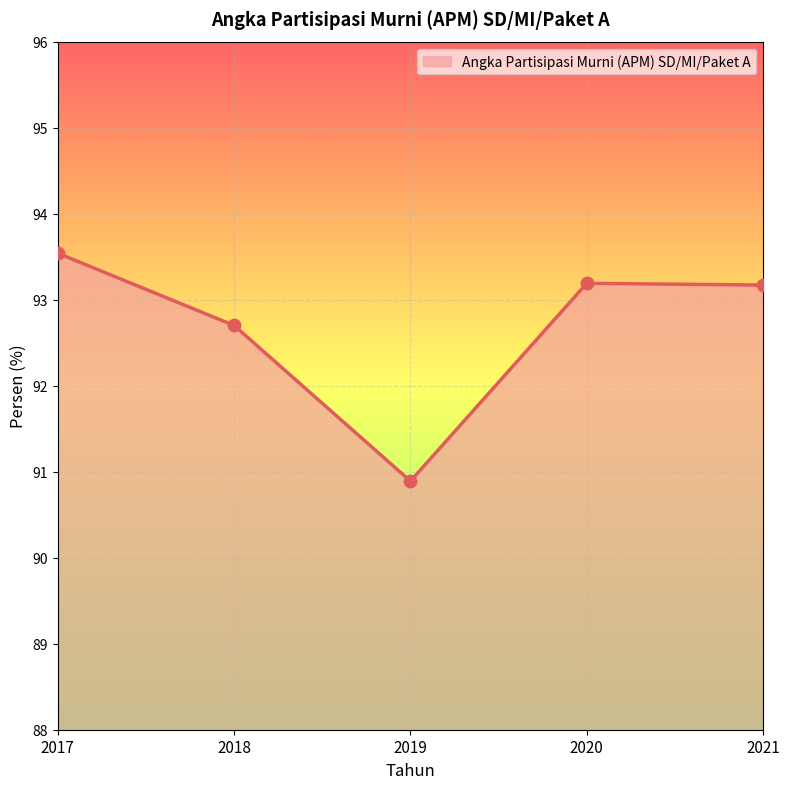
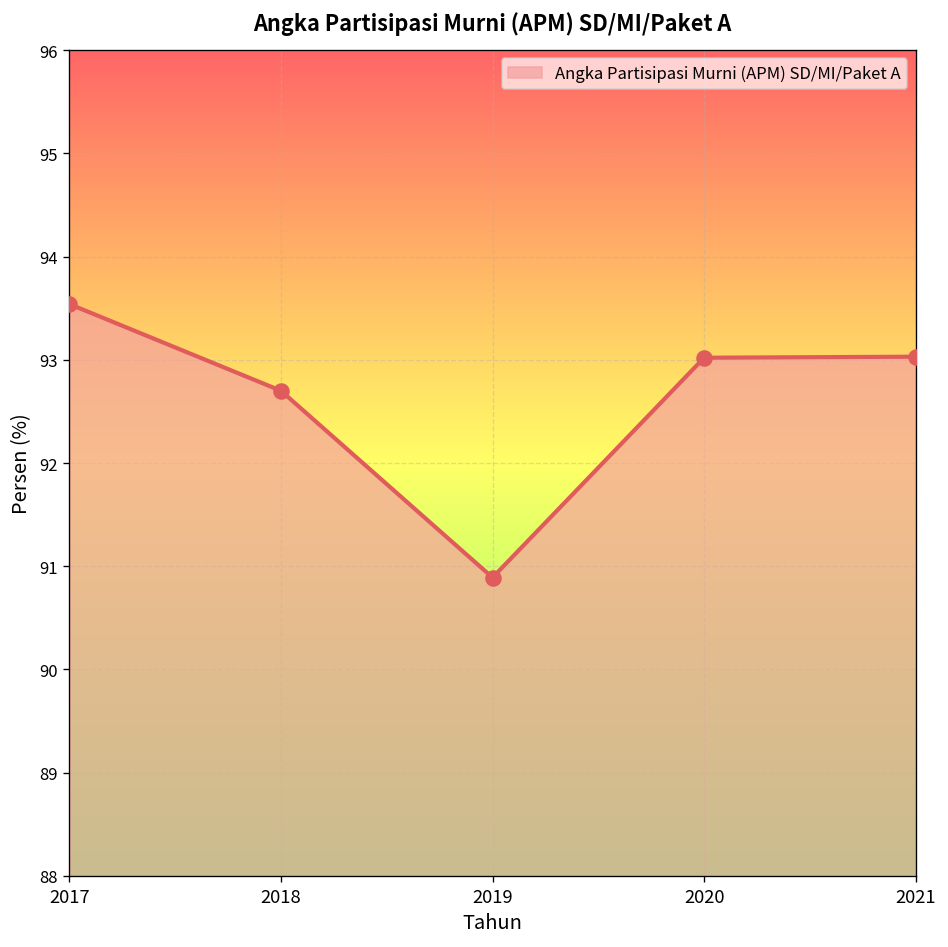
  {
    "2017": 93.5,
    "2018": 92.7,
    "2019": 90.9,
-   "2020": 93.2,
-   "2021": 93.2
+   "2020": 93.0,
+   "2021": 93.0
  }
